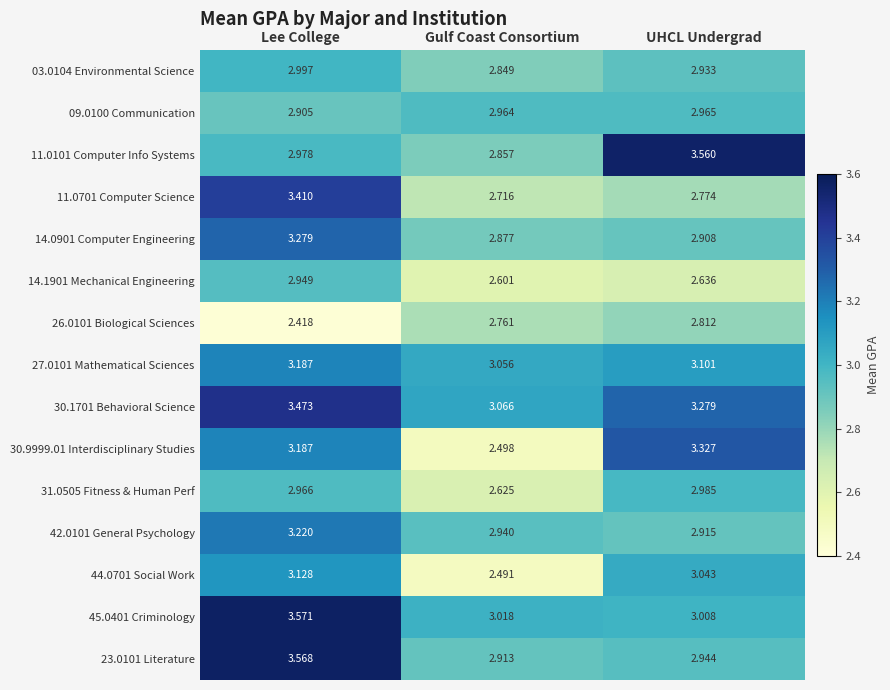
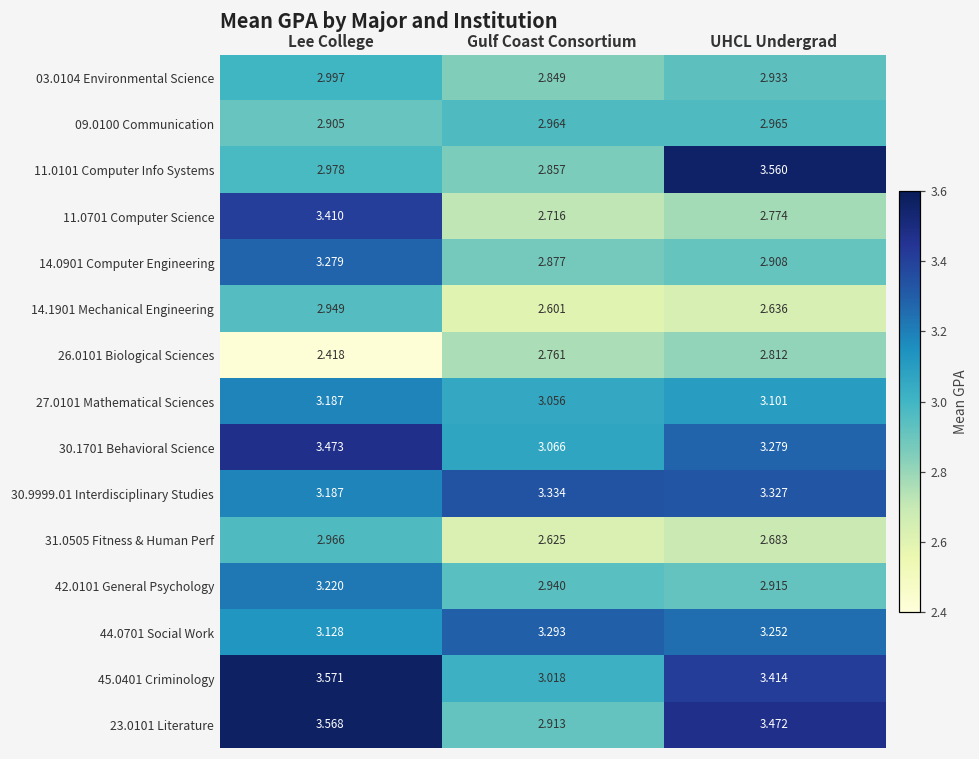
  {
    "03.0104 Environmental Science": {
      "Lee College": 2.997,
      "Gulf Coast Consortium": 2.849,
      "UHCL Undergrad": 2.933
    },
    "09.0100 Communication": {
      "Lee College": 2.905,
      "Gulf Coast Consortium": 2.964,
      "UHCL Undergrad": 2.965
    },
    "11.0101 Computer Info Systems": {
      "Lee College": 2.978,
      "Gulf Coast Consortium": 2.857,
      "UHCL Undergrad": 3.560
    },
    "11.0701 Computer Science": {
      "Lee College": 3.410,
      "Gulf Coast Consortium": 2.716,
      "UHCL Undergrad": 2.774
    },
    "14.0901 Computer Engineering": {
      "Lee College": 3.279,
      "Gulf Coast Consortium": 2.877,
      "UHCL Undergrad": 2.908
    },
    "14.1901 Mechanical Engineering": {
      "Lee College": 2.949,
      "Gulf Coast Consortium": 2.601,
      "UHCL Undergrad": 2.636
    },
    "26.0101 Biological Sciences": {
      "Lee College": 2.418,
      "Gulf Coast Consortium": 2.761,
      "UHCL Undergrad": 2.812
    },
    "27.0101 Mathematical Sciences": {
      "Lee College": 3.187,
      "Gulf Coast Consortium": 3.056,
      "UHCL Undergrad": 3.101
    },
    "30.1701 Behavioral Science": {
      "Lee College": 3.473,
      "Gulf Coast Consortium": 3.066,
      "UHCL Undergrad": 3.279
    },
    "30.9999.01 Interdisciplinary Studies": {
      "Lee College": 3.187,
-     "Gulf Coast Consortium": 2.498,
+     "Gulf Coast Consortium": 3.334,
      "UHCL Undergrad": 3.327
    },
    "31.0505 Fitness & Human Perf": {
      "Lee College": 2.966,
      "Gulf Coast Consortium": 2.625,
-     "UHCL Undergrad": 2.985
+     "UHCL Undergrad": 2.683
    },
    "42.0101 General Psychology": {
      "Lee College": 3.220,
      "Gulf Coast Consortium": 2.940,
      "UHCL Undergrad": 2.915
    },
    "44.0701 Social Work": {
      "Lee College": 3.128,
-     "Gulf Coast Consortium": 2.491,
-     "UHCL Undergrad": 3.043
+     "Gulf Coast Consortium": 3.293,
+     "UHCL Undergrad": 3.252
    },
    "45.0401 Criminology": {
      "Lee College": 3.571,
      "Gulf Coast Consortium": 3.018,
-     "UHCL Undergrad": 3.008
+     "UHCL Undergrad": 3.414
    },
    "23.0101 Literature": {
      "Lee College": 3.568,
      "Gulf Coast Consortium": 2.913,
-     "UHCL Undergrad": 2.944
+     "UHCL Undergrad": 3.472
    }
  }
